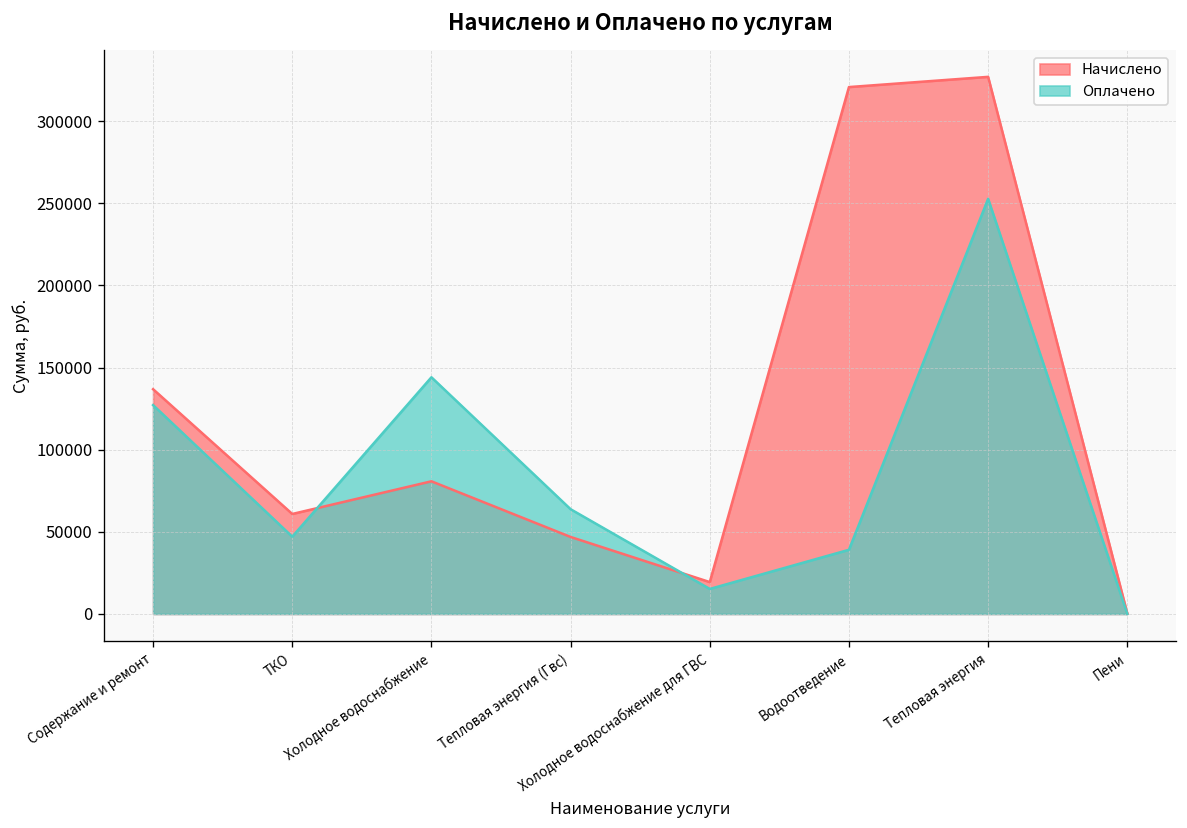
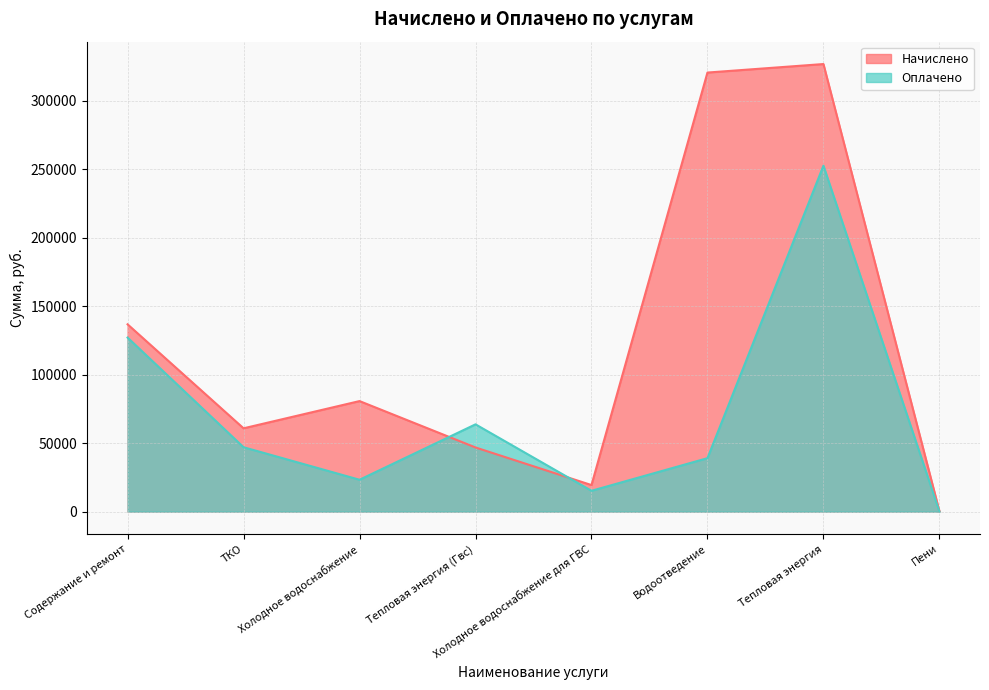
  {
    "Начислено": {
      "Содержание и ремонт": 137000,
      "ТКО": 61000,
      "Холодное водоснабжение": 81000,
      "Тепловая энергия (Гвс)": 47000,
      "Холодное водоснабжение для ГВС": 19000,
      "Водоотведение": 321000,
      "Тепловая энергия": 327000
    },
    "Оплачено": {
      "Содержание и ремонт": 127000,
      "ТКО": 47000,
-     "Холодное водоснабжение": 144000,
+     "Холодное водоснабжение": 23000,
      "Тепловая энергия (Гвс)": 64000,
      "Холодное водоснабжение для ГВС": 15000,
      "Водоотведение": 39000,
      "Тепловая энергия": 253000
    }
  }
